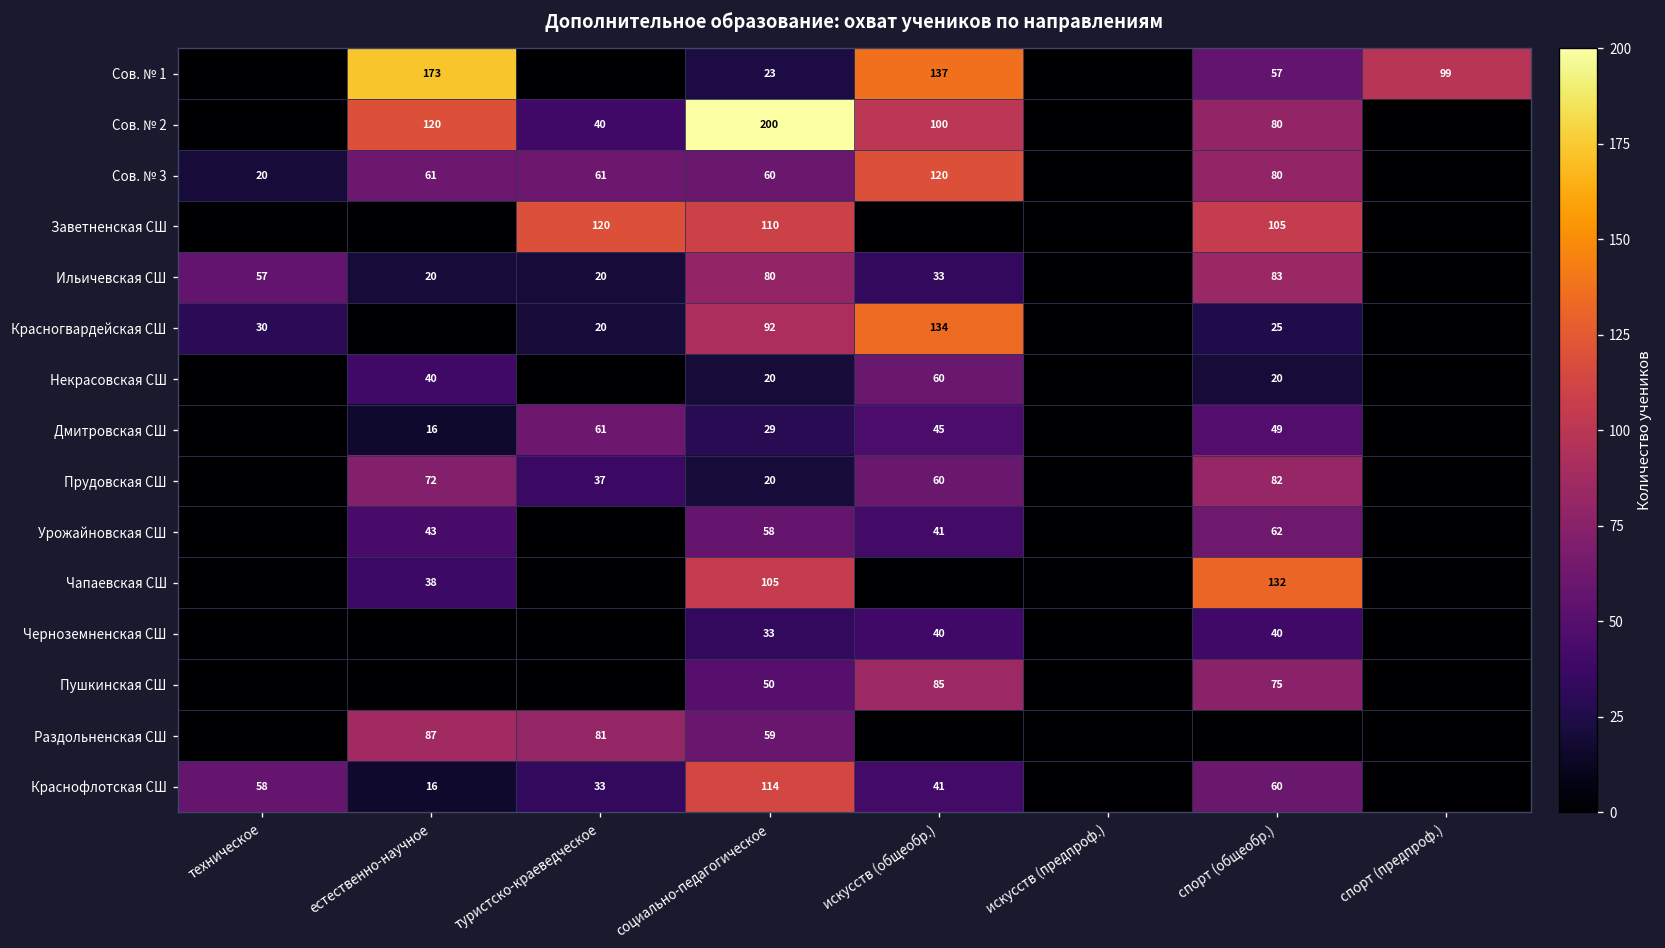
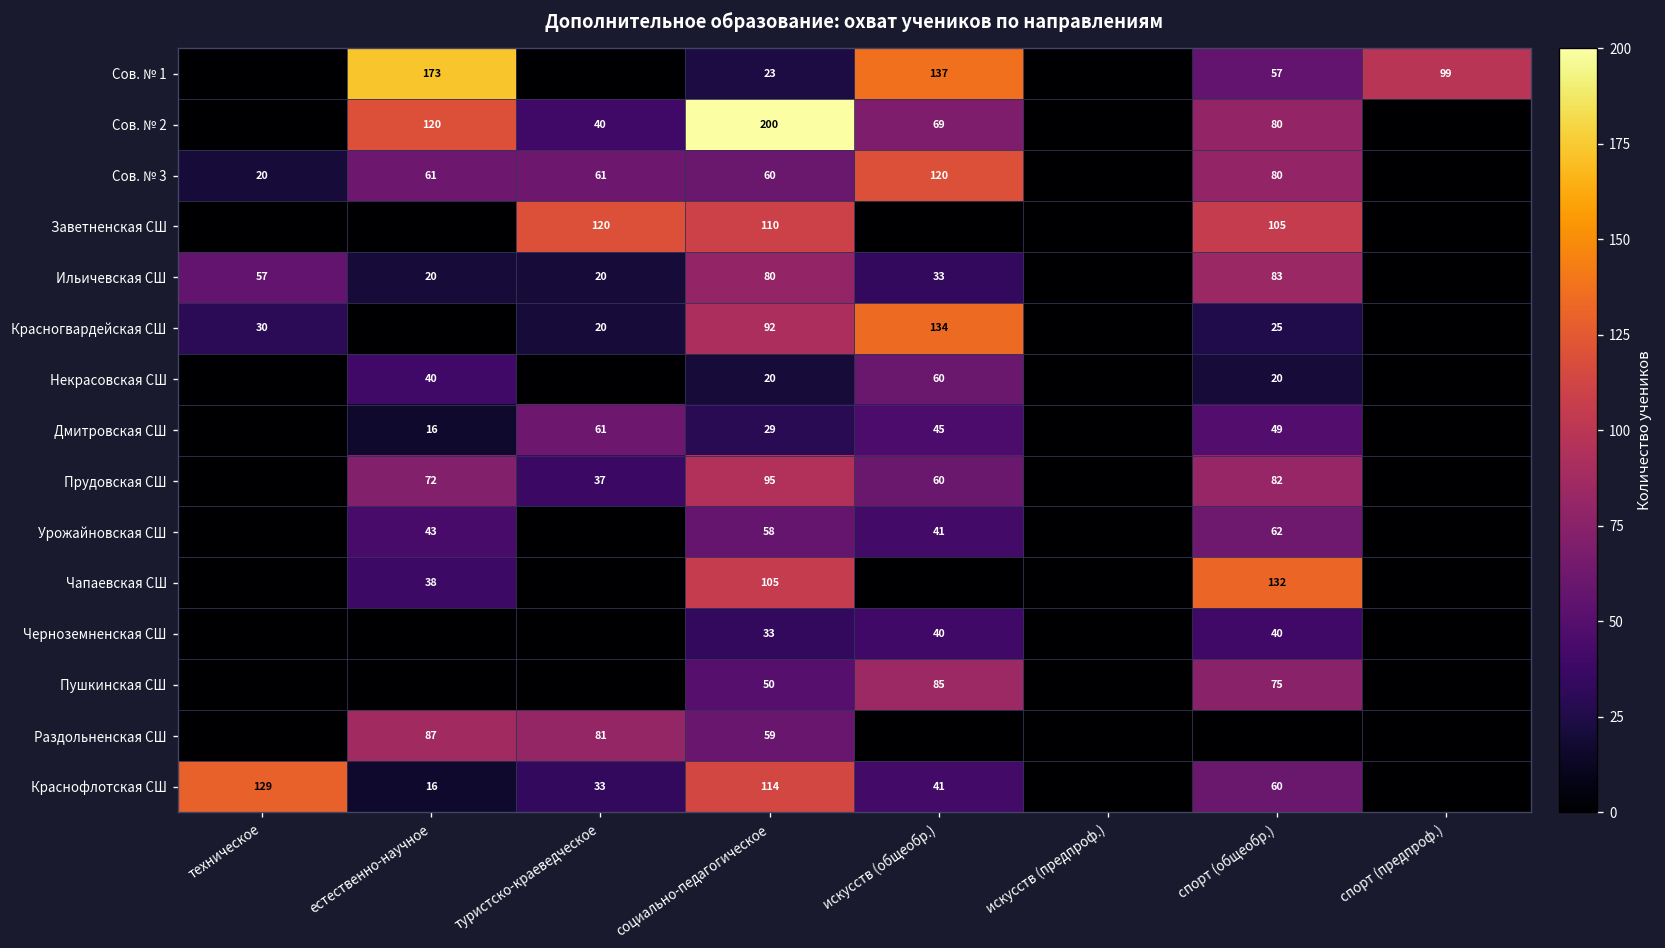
  {
    "Сов. № 1": {
      "естественно-научное": 173,
      "социально-педагогическое": 23,
      "искусств (общеобр.)": 137,
      "спорт (общеобр.)": 57,
      "спорт (предпроф.)": 99
    },
    "Сов. № 2": {
      "естественно-научное": 120,
      "туристско-краеведческое": 40,
      "социально-педагогическое": 200,
-     "искусств (общеобр.)": 100,
+     "искусств (общеобр.)": 69,
      "спорт (общеобр.)": 80
    },
    "Сов. № 3": {
      "техническое": 20,
      "естественно-научное": 61,
      "туристско-краеведческое": 61,
      "социально-педагогическое": 60,
      "искусств (общеобр.)": 120,
      "спорт (общеобр.)": 80
    },
    "Заветненская СШ": {
      "туристско-краеведческое": 120,
      "социально-педагогическое": 110,
      "спорт (общеобр.)": 105
    },
    "Ильичевская СШ": {
      "техническое": 57,
      "естественно-научное": 20,
      "туристско-краеведческое": 20,
      "социально-педагогическое": 80,
      "искусств (общеобр.)": 33,
      "спорт (общеобр.)": 83
    },
    "Красногвардейская СШ": {
      "техническое": 30,
      "туристско-краеведческое": 20,
      "социально-педагогическое": 92,
      "искусств (общеобр.)": 134,
      "спорт (общеобр.)": 25
    },
    "Некрасовская СШ": {
      "естественно-научное": 40,
      "социально-педагогическое": 20,
      "искусств (общеобр.)": 60,
      "спорт (общеобр.)": 20
    },
    "Дмитровская СШ": {
      "естественно-научное": 16,
      "туристско-краеведческое": 61,
      "социально-педагогическое": 29,
      "искусств (общеобр.)": 45,
      "спорт (общеобр.)": 49
    },
    "Прудовская СШ": {
      "естественно-научное": 72,
      "туристско-краеведческое": 37,
-     "социально-педагогическое": 20,
+     "социально-педагогическое": 95,
      "искусств (общеобр.)": 60,
      "спорт (общеобр.)": 82
    },
    "Урожайновская СШ": {
      "естественно-научное": 43,
      "социально-педагогическое": 58,
      "искусств (общеобр.)": 41,
      "спорт (общеобр.)": 62
    },
    "Чапаевская СШ": {
      "естественно-научное": 38,
      "социально-педагогическое": 105,
      "спорт (общеобр.)": 132
    },
    "Черноземненская СШ": {
      "социально-педагогическое": 33,
      "искусств (общеобр.)": 40,
      "спорт (общеобр.)": 40
    },
    "Пушкинская СШ": {
      "социально-педагогическое": 50,
      "искусств (общеобр.)": 85,
      "спорт (общеобр.)": 75
    },
    "Раздольненская СШ": {
      "естественно-научное": 87,
      "туристско-краеведческое": 81,
      "социально-педагогическое": 59
    },
    "Краснофлотская СШ": {
-     "техническое": 58,
+     "техническое": 129,
      "естественно-научное": 16,
      "туристско-краеведческое": 33,
      "социально-педагогическое": 114,
      "искусств (общеобр.)": 41,
      "спорт (общеобр.)": 60
    }
  }
